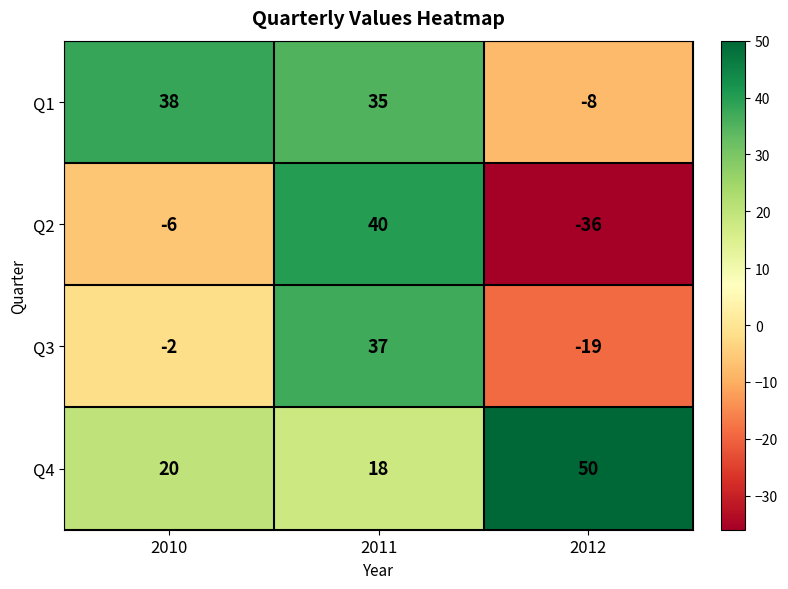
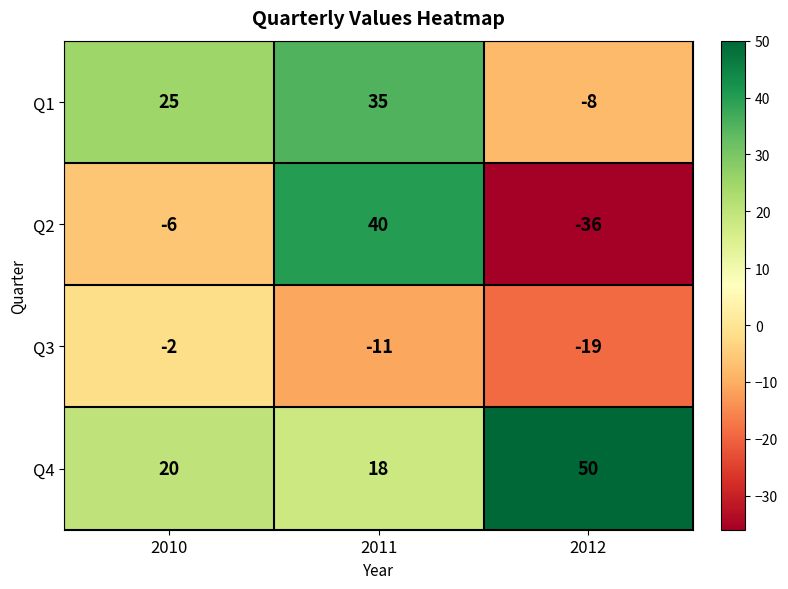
  {
    "Q1": {
-     "2010": 38,
+     "2010": 25,
      "2011": 35,
      "2012": -8
    },
    "Q2": {
      "2010": -6,
      "2011": 40,
      "2012": -36
    },
    "Q3": {
      "2010": -2,
-     "2011": 37,
+     "2011": -11,
      "2012": -19
    },
    "Q4": {
      "2010": 20,
      "2011": 18,
      "2012": 50
    }
  }
